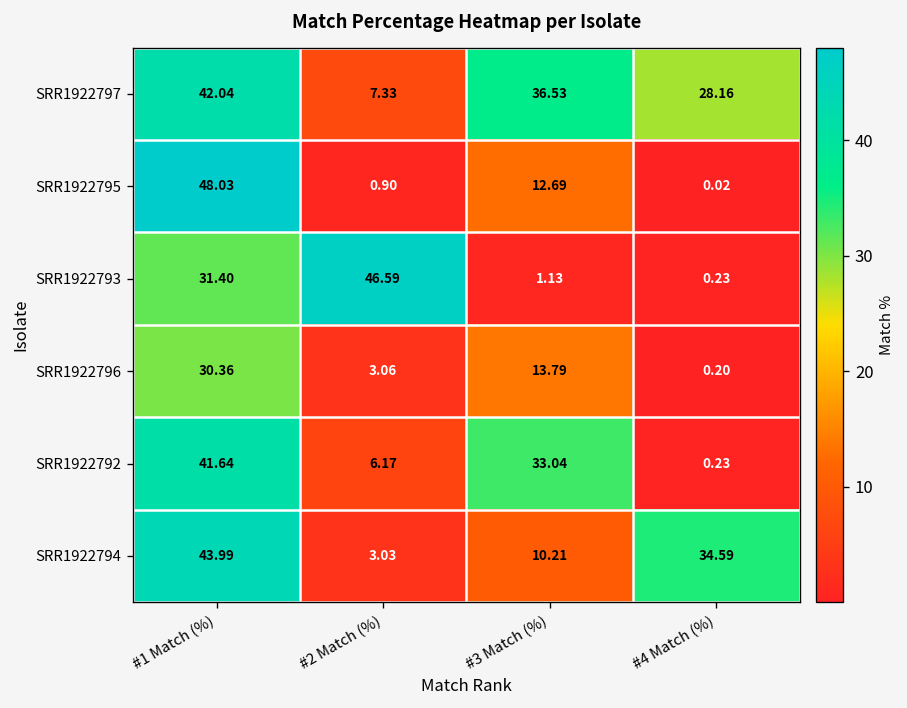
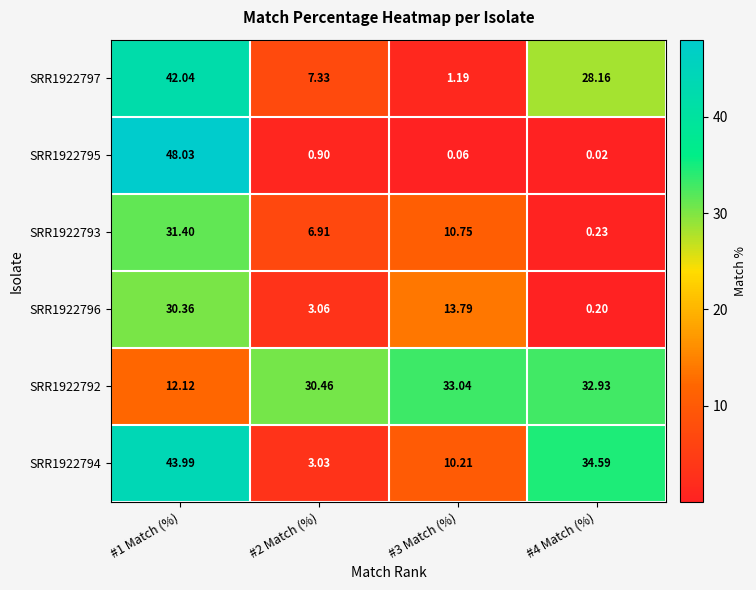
  {
    "SRR1922797": {
      "#1 Match (%)": 42.04,
      "#2 Match (%)": 7.33,
-     "#3 Match (%)": 36.53,
+     "#3 Match (%)": 1.19,
      "#4 Match (%)": 28.16
    },
    "SRR1922795": {
      "#1 Match (%)": 48.03,
      "#2 Match (%)": 0.90,
-     "#3 Match (%)": 12.69,
+     "#3 Match (%)": 0.06,
      "#4 Match (%)": 0.02
    },
    "SRR1922793": {
      "#1 Match (%)": 31.40,
-     "#2 Match (%)": 46.59,
-     "#3 Match (%)": 1.13,
+     "#2 Match (%)": 6.91,
+     "#3 Match (%)": 10.75,
      "#4 Match (%)": 0.23
    },
    "SRR1922796": {
      "#1 Match (%)": 30.36,
      "#2 Match (%)": 3.06,
      "#3 Match (%)": 13.79,
      "#4 Match (%)": 0.20
    },
    "SRR1922792": {
-     "#1 Match (%)": 41.64,
-     "#2 Match (%)": 6.17,
+     "#1 Match (%)": 12.12,
+     "#2 Match (%)": 30.46,
      "#3 Match (%)": 33.04,
-     "#4 Match (%)": 0.23
+     "#4 Match (%)": 32.93
    },
    "SRR1922794": {
      "#1 Match (%)": 43.99,
      "#2 Match (%)": 3.03,
      "#3 Match (%)": 10.21,
      "#4 Match (%)": 34.59
    }
  }
